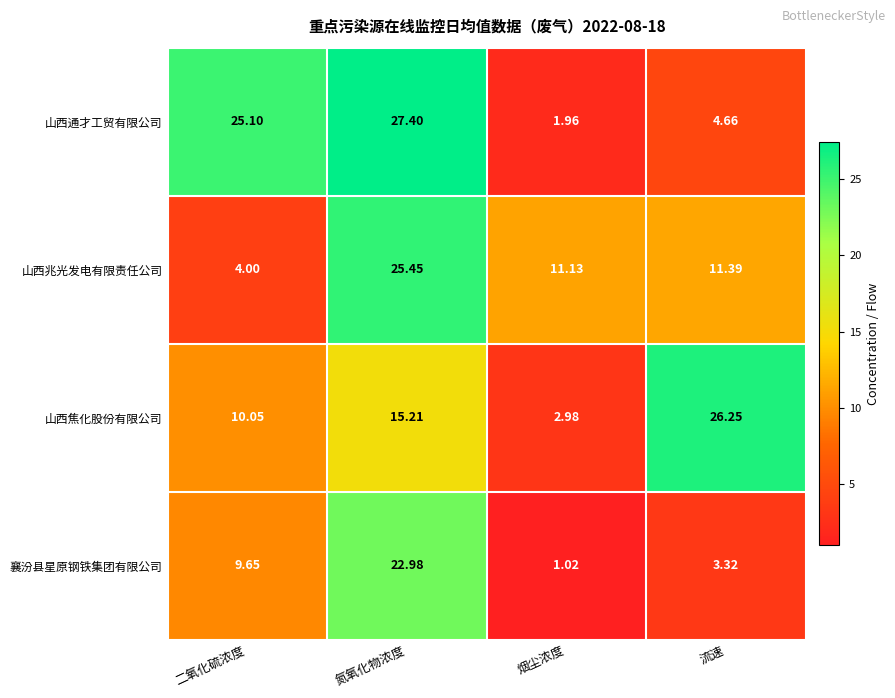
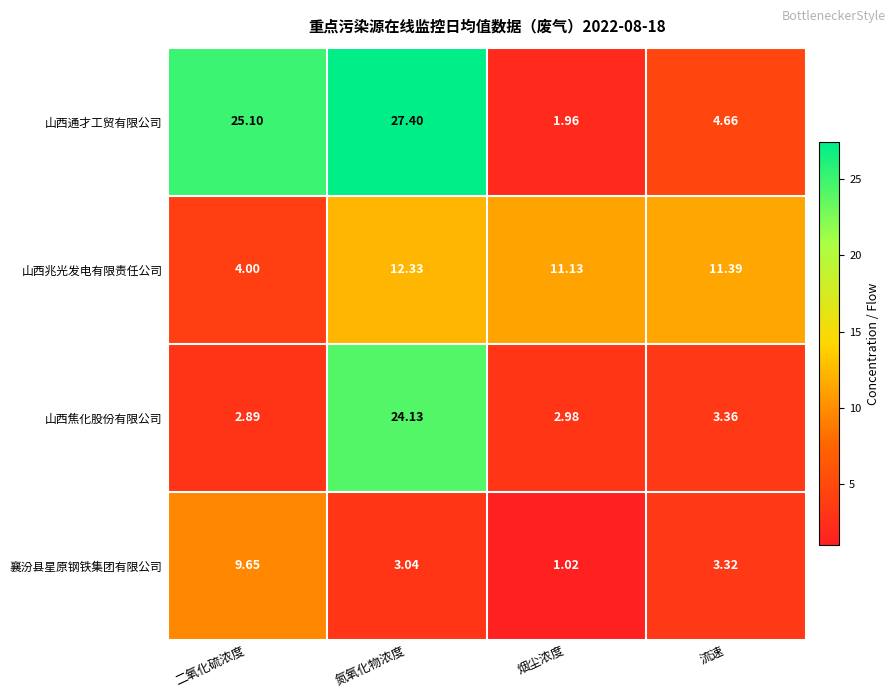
  {
    "山西通才工贸有限公司": {
      "二氧化硫浓度": 25.10,
      "氮氧化物浓度": 27.40,
      "烟尘浓度": 1.96,
      "流速": 4.66
    },
    "山西兆光发电有限责任公司": {
      "二氧化硫浓度": 4.00,
-     "氮氧化物浓度": 25.45,
+     "氮氧化物浓度": 12.33,
      "烟尘浓度": 11.13,
      "流速": 11.39
    },
    "山西焦化股份有限公司": {
-     "二氧化硫浓度": 10.05,
-     "氮氧化物浓度": 15.21,
+     "二氧化硫浓度": 2.89,
+     "氮氧化物浓度": 24.13,
      "烟尘浓度": 2.98,
-     "流速": 26.25
+     "流速": 3.36
    },
    "襄汾县星原钢铁集团有限公司": {
      "二氧化硫浓度": 9.65,
-     "氮氧化物浓度": 22.98,
+     "氮氧化物浓度": 3.04,
      "烟尘浓度": 1.02,
      "流速": 3.32
    }
  }
